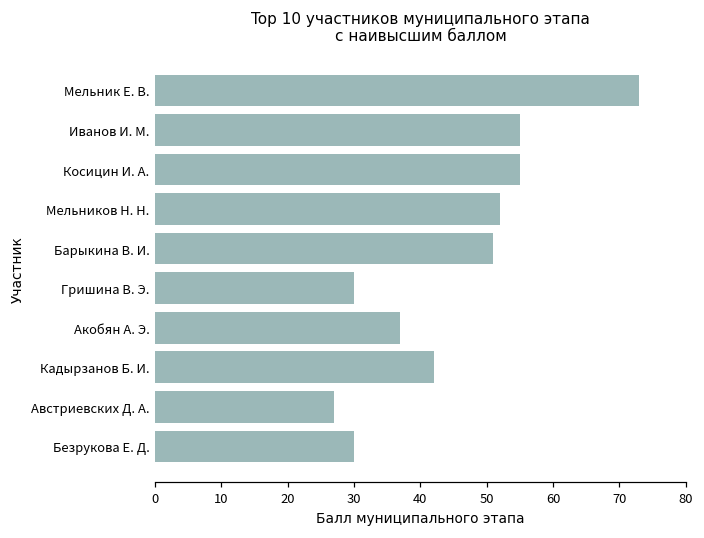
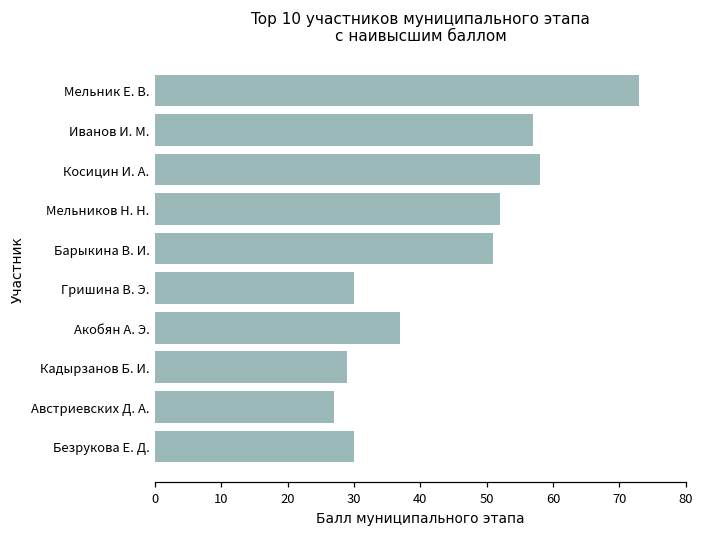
  {
    "Мельник Е. В.": 73,
-   "Иванов И. М.": 55,
-   "Косицин И. А.": 55,
+   "Иванов И. М.": 57,
+   "Косицин И. А.": 58,
    "Мельников Н. Н.": 52,
    "Барыкина В. И.": 51,
    "Гришина В. Э.": 30,
    "Акобян А. Э.": 37,
-   "Кадырзанов Б. И.": 42,
+   "Кадырзанов Б. И.": 29,
    "Австриевских Д. А.": 27,
    "Безрукова Е. Д.": 30
  }
